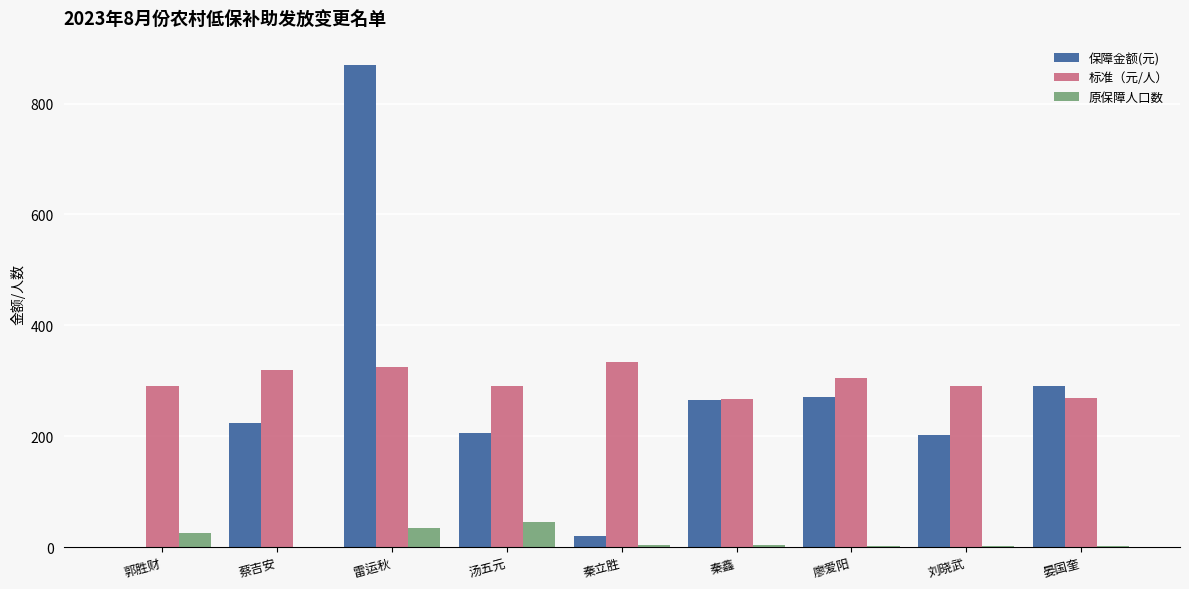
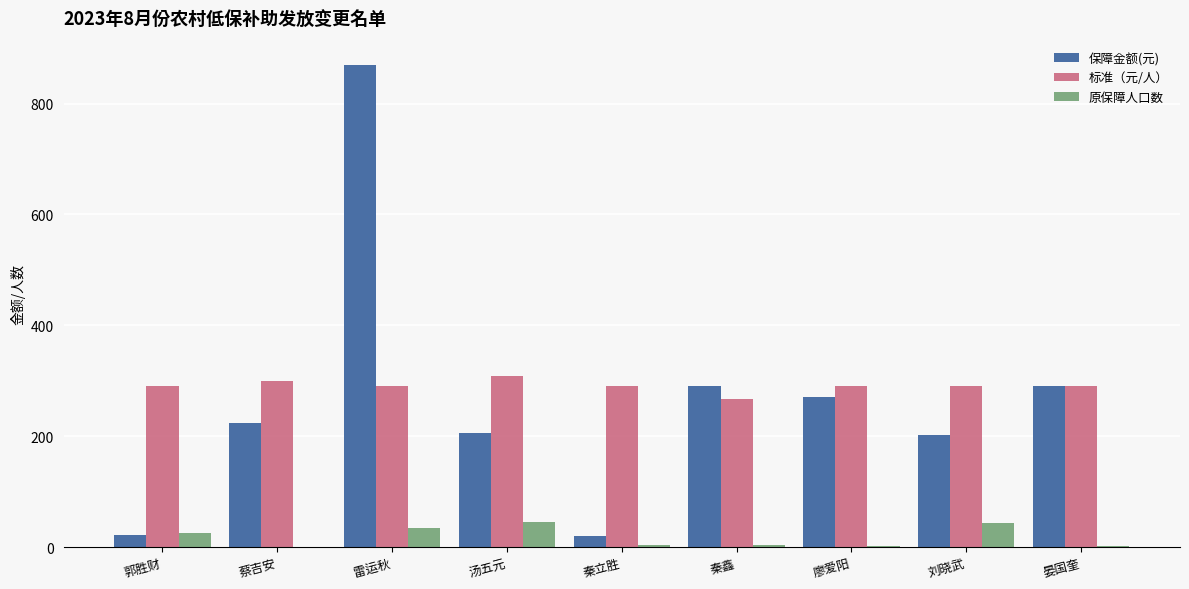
  {
    "保障金额(元)": {
-     "郭胜财": 0,
+     "郭胜财": 20,
      "蔡吉安": 220,
      "雷运秋": 870,
      "汤五元": 210,
      "秦立胜": 20,
-     "秦鑫": 270,
+     "秦鑫": 290,
      "廖爱阳": 270,
      "刘晓武": 200,
      "晏国奎": 290
    },
    "标准（元/人）": {
      "郭胜财": 290,
-     "蔡吉安": 320,
-     "雷运秋": 330,
-     "汤五元": 290,
-     "秦立胜": 330,
+     "蔡吉安": 300,
+     "雷运秋": 290,
+     "汤五元": 310,
+     "秦立胜": 290,
      "秦鑫": 270,
-     "廖爱阳": 310,
+     "廖爱阳": 290,
      "刘晓武": 290,
-     "晏国奎": 270
+     "晏国奎": 290
    },
    "原保障人口数": {
      "郭胜财": 30,
      "蔡吉安": 0,
      "雷运秋": 40,
      "汤五元": 50,
-     "刘晓武": 0
+     "刘晓武": 40
    }
  }
